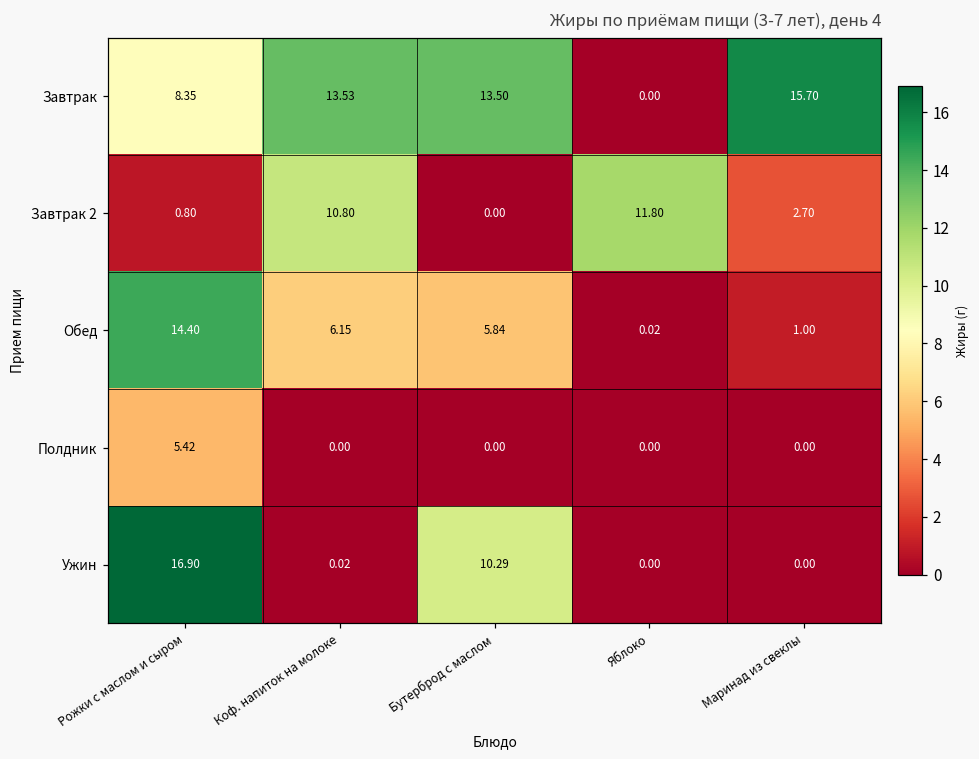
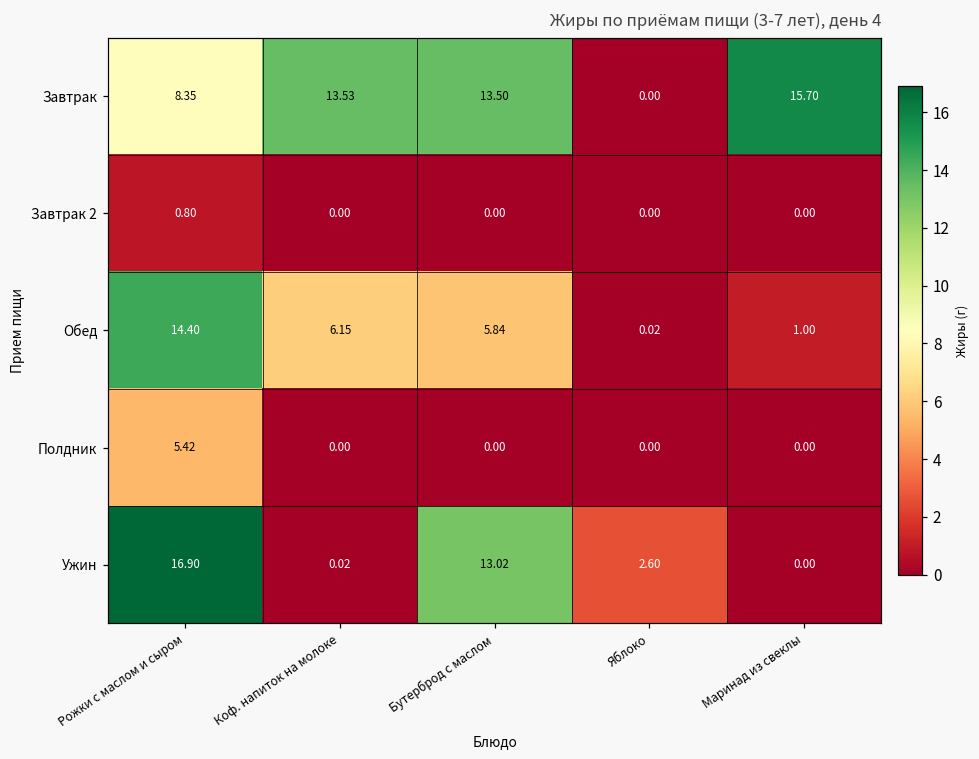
  {
    "Завтрак": {
      "Рожки с маслом и сыром": 8.35,
      "Коф. напиток на молоке": 13.53,
      "Бутерброд с маслом": 13.50,
      "Яблоко": 0.00,
      "Маринад из свеклы": 15.70
    },
    "Завтрак 2": {
      "Рожки с маслом и сыром": 0.80,
-     "Коф. напиток на молоке": 10.80,
+     "Коф. напиток на молоке": 0.00,
      "Бутерброд с маслом": 0.00,
-     "Яблоко": 11.80,
-     "Маринад из свеклы": 2.70
+     "Яблоко": 0.00,
+     "Маринад из свеклы": 0.00
    },
    "Обед": {
      "Рожки с маслом и сыром": 14.40,
      "Коф. напиток на молоке": 6.15,
      "Бутерброд с маслом": 5.84,
      "Яблоко": 0.02,
      "Маринад из свеклы": 1.00
    },
    "Полдник": {
      "Рожки с маслом и сыром": 5.42,
      "Коф. напиток на молоке": 0.00,
      "Бутерброд с маслом": 0.00,
      "Яблоко": 0.00,
      "Маринад из свеклы": 0.00
    },
    "Ужин": {
      "Рожки с маслом и сыром": 16.90,
      "Коф. напиток на молоке": 0.02,
-     "Бутерброд с маслом": 10.29,
-     "Яблоко": 0.00,
+     "Бутерброд с маслом": 13.02,
+     "Яблоко": 2.60,
      "Маринад из свеклы": 0.00
    }
  }
